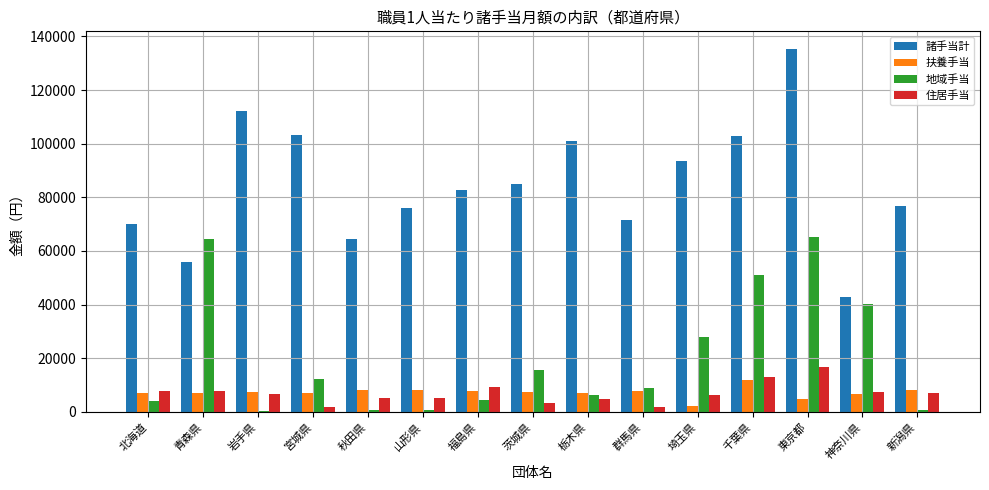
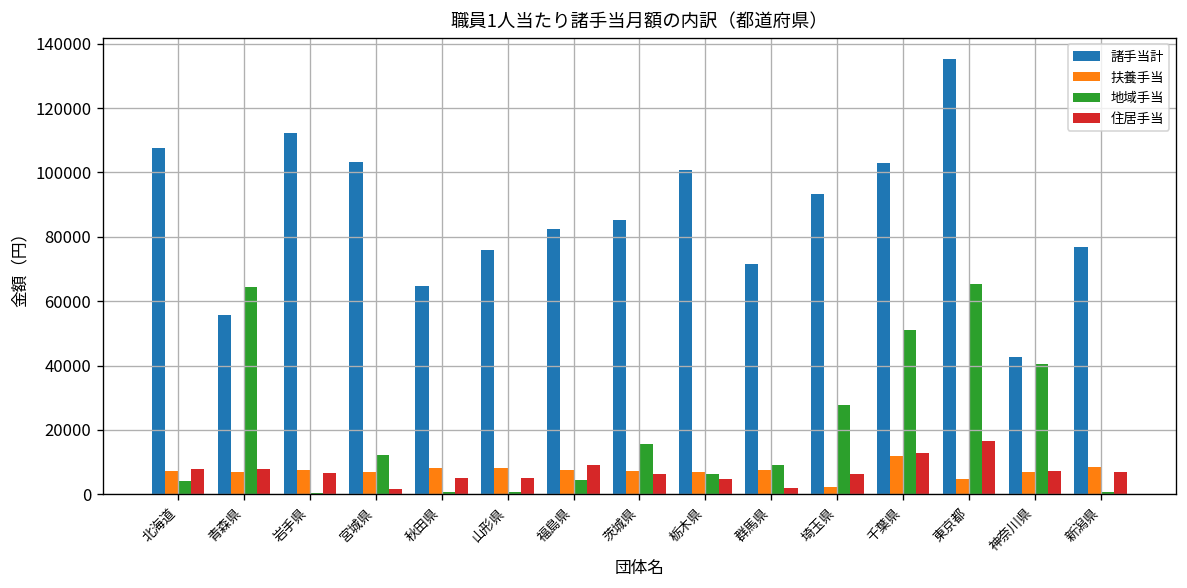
  {
    "諸手当計": {
-     "北海道": 70000,
+     "北海道": 107000,
      "青森県": 56000,
      "岩手県": 112000,
      "宮城県": 103000,
      "秋田県": 65000,
      "山形県": 76000,
      "福島県": 83000,
      "茨城県": 85000,
      "栃木県": 101000,
      "群馬県": 72000,
      "埼玉県": 93000,
      "千葉県": 103000,
      "東京都": 135000,
      "神奈川県": 43000,
      "新潟県": 77000
    },
    "扶養手当": {
      "北海道": 7000,
      "青森県": 7000,
      "岩手県": 7000,
      "宮城県": 7000,
      "秋田県": 8000,
      "山形県": 8000,
      "福島県": 8000,
      "茨城県": 7000,
      "栃木県": 7000,
      "群馬県": 8000,
      "埼玉県": 2000,
      "千葉県": 12000,
      "東京都": 5000,
      "神奈川県": 7000,
      "新潟県": 8000
    },
    "地域手当": {
      "北海道": 4000,
      "青森県": 65000,
      "宮城県": 12000,
      "福島県": 4000,
      "茨城県": 16000,
      "栃木県": 6000,
      "群馬県": 9000,
      "埼玉県": 28000,
      "千葉県": 51000,
      "東京都": 65000,
      "神奈川県": 40000
    },
    "住居手当": {
      "北海道": 8000,
      "青森県": 8000,
      "岩手県": 7000,
      "宮城県": 2000,
      "秋田県": 5000,
      "山形県": 5000,
      "福島県": 9000,
-     "茨城県": 3000,
+     "茨城県": 6000,
      "栃木県": 5000,
      "群馬県": 2000,
      "埼玉県": 6000,
      "千葉県": 13000,
      "東京都": 17000,
      "神奈川県": 7000,
      "新潟県": 7000
    }
  }
